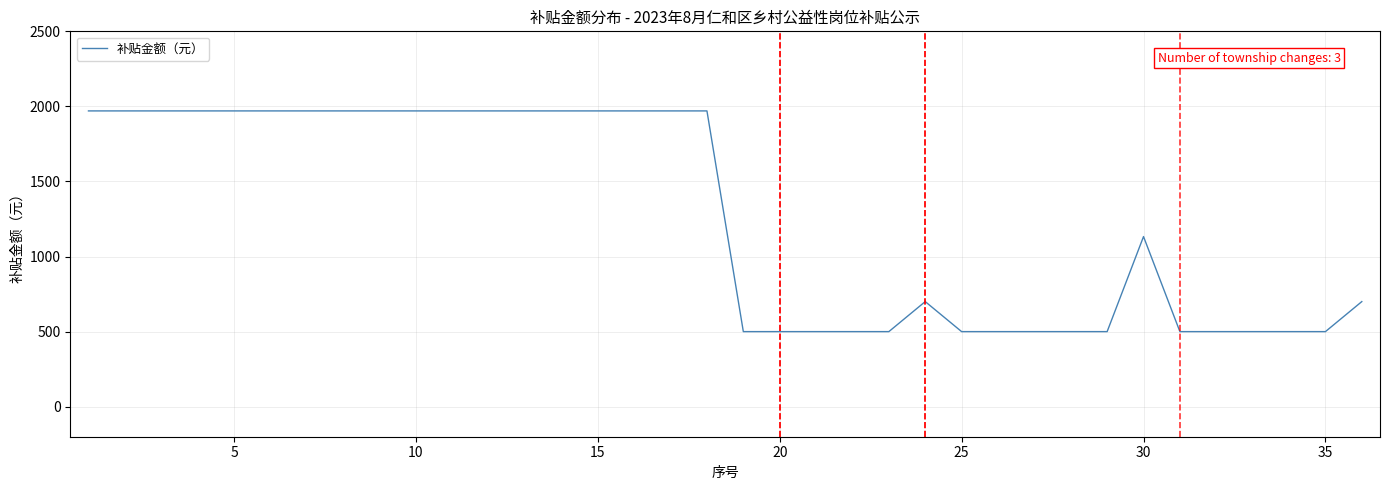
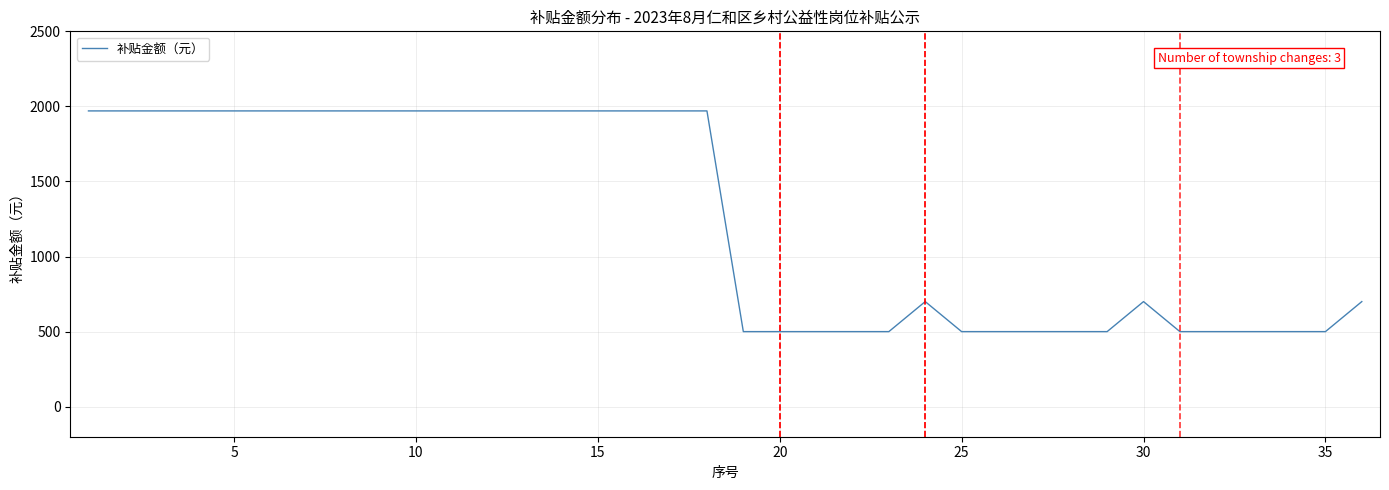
  {
    "5": 1970,
    "10": 1970,
    "15": 1970,
    "20": 500,
    "25": 500,
-   "30": 1130,
+   "30": 700,
    "35": 500
  }
